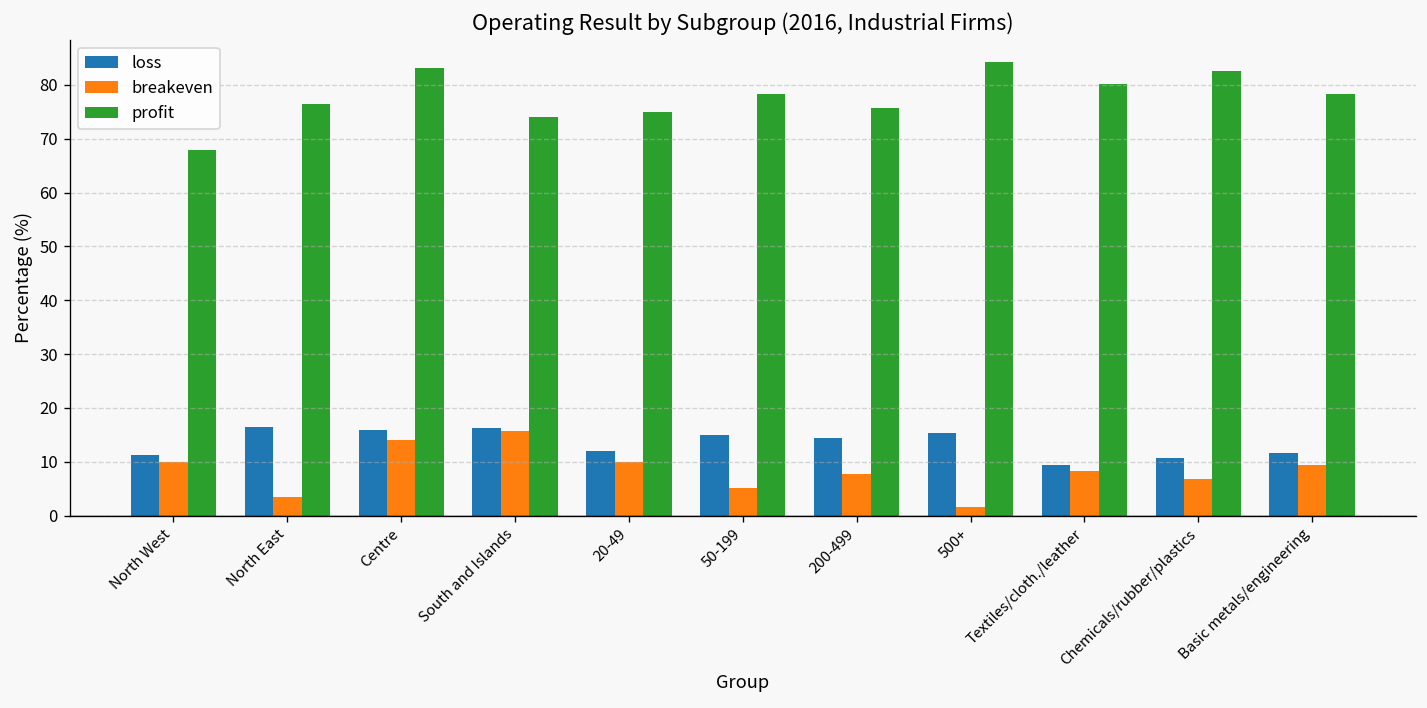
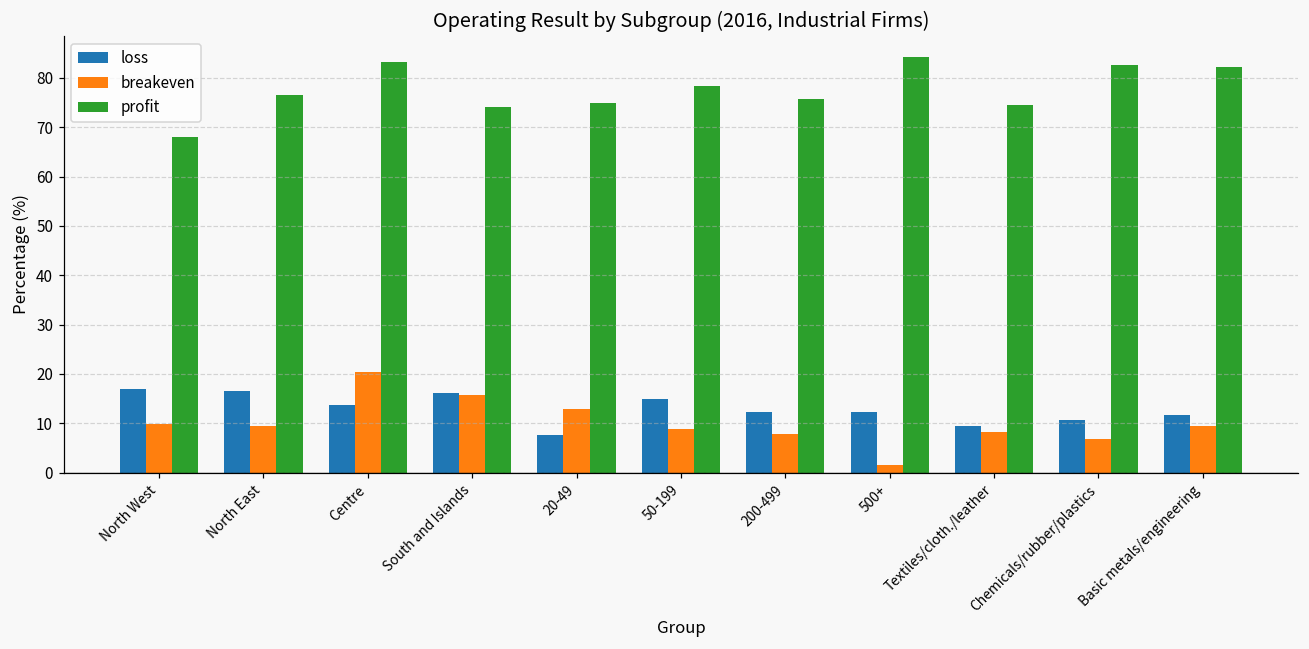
  {
    "loss": {
-     "North West": 11,
+     "North West": 17,
      "North East": 17,
-     "Centre": 16,
+     "Centre": 14,
      "South and Islands": 16,
-     "20-49": 12,
+     "20-49": 8,
      "50-199": 15,
-     "200-499": 15,
-     "500+": 15,
+     "200-499": 12,
+     "500+": 12,
      "Textiles/cloth./leather": 9,
      "Chemicals/rubber/plastics": 11,
      "Basic metals/engineering": 12
    },
    "breakeven": {
      "North West": 10,
-     "North East": 3,
-     "Centre": 14,
+     "North East": 10,
+     "Centre": 21,
      "South and Islands": 16,
-     "20-49": 10,
-     "50-199": 5,
+     "20-49": 13,
+     "50-199": 9,
      "200-499": 8,
      "500+": 2,
      "Textiles/cloth./leather": 8,
      "Chemicals/rubber/plastics": 7,
      "Basic metals/engineering": 9
    },
    "profit": {
      "North West": 68,
      "North East": 77,
      "Centre": 83,
      "South and Islands": 74,
      "20-49": 75,
      "50-199": 78,
      "200-499": 76,
      "500+": 84,
-     "Textiles/cloth./leather": 80,
+     "Textiles/cloth./leather": 74,
      "Chemicals/rubber/plastics": 83,
-     "Basic metals/engineering": 78
+     "Basic metals/engineering": 82
    }
  }
